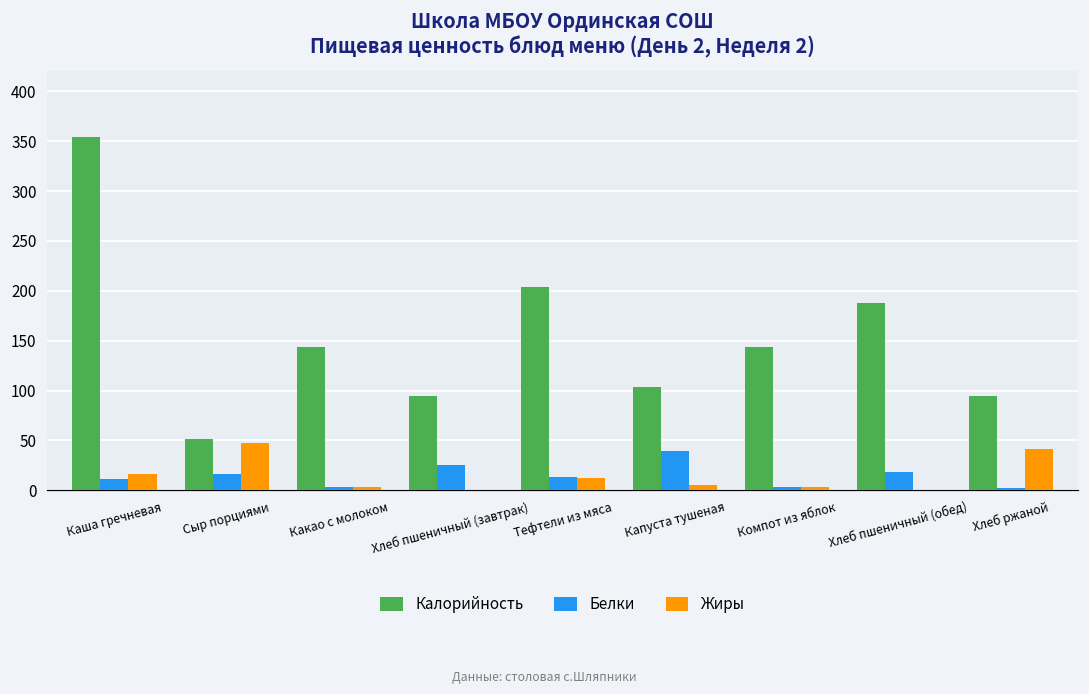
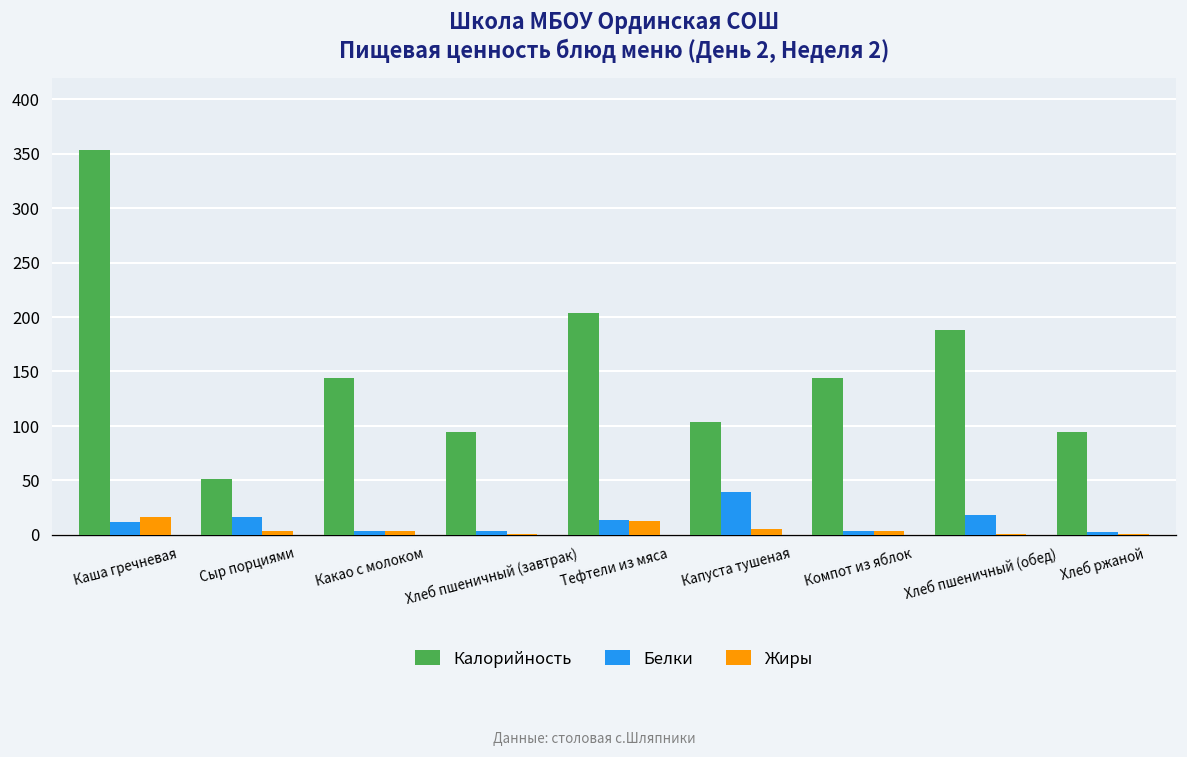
  {
    "Калорийность": {
      "Каша гречневая": 350,
      "Сыр порциями": 50,
      "Какао с молоком": 140,
      "Хлеб пшеничный (завтрак)": 90,
      "Тефтели из мяса": 200,
      "Капуста тушеная": 100,
      "Компот из яблок": 140,
      "Хлеб пшеничный (обед)": 190,
      "Хлеб ржаной": 90
    },
    "Белки": {
      "Каша гречневая": 10,
      "Сыр порциями": 20,
      "Какао с молоком": 0,
-     "Хлеб пшеничный (завтрак)": 20,
+     "Хлеб пшеничный (завтрак)": 0,
      "Тефтели из мяса": 10,
      "Капуста тушеная": 40,
      "Компот из яблок": 0,
      "Хлеб пшеничный (обед)": 20
    },
    "Жиры": {
      "Каша гречневая": 20,
-     "Сыр порциями": 50,
+     "Сыр порциями": 0,
      "Какао с молоком": 0,
      "Тефтели из мяса": 10,
      "Капуста тушеная": 10,
      "Компот из яблок": 0,
-     "Хлеб ржаной": 40
+     "Хлеб ржаной": 0
    }
  }
